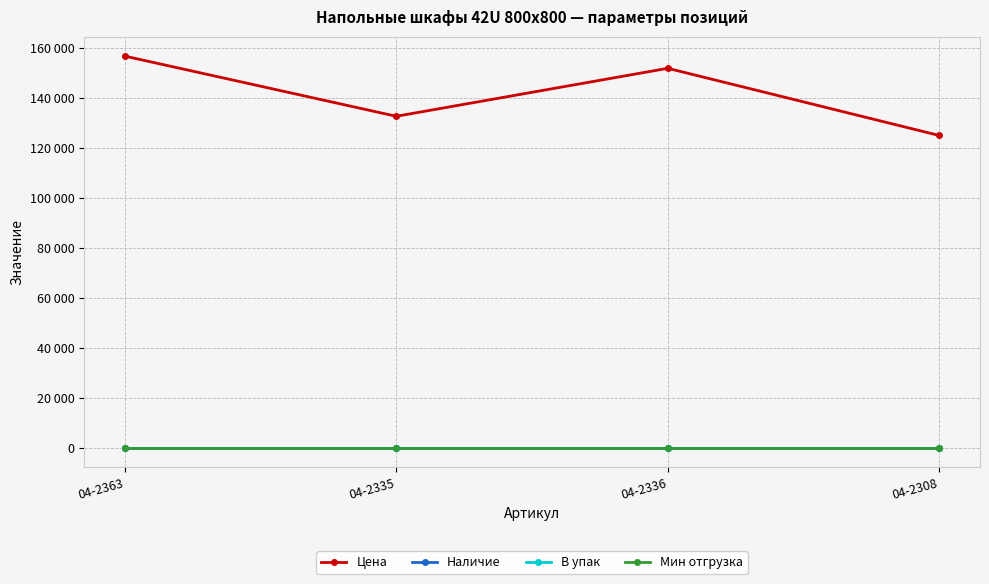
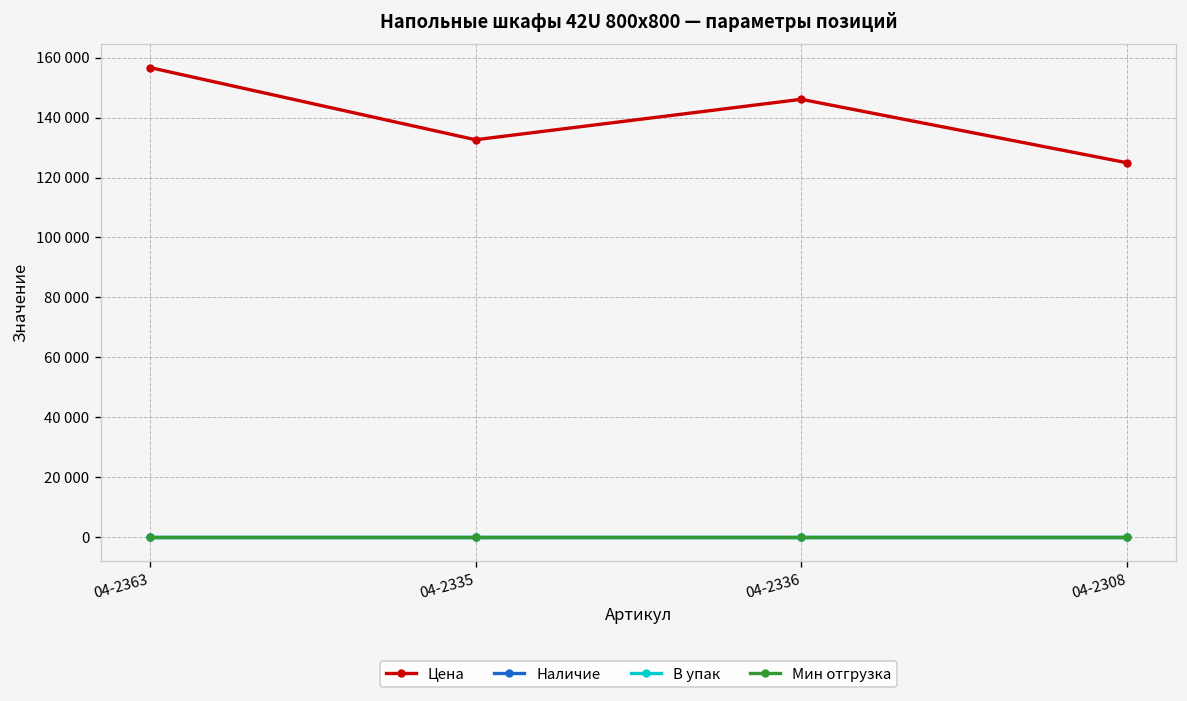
  {
    "Цена": {
      "04-2363": 157000,
      "04-2335": 133000,
-     "04-2336": 152000,
+     "04-2336": 146000,
      "04-2308": 125000
    },
    "Мин отгрузка": {
      "04-2363": 0,
      "04-2335": 0,
      "04-2336": 0,
      "04-2308": 0
    }
  }
